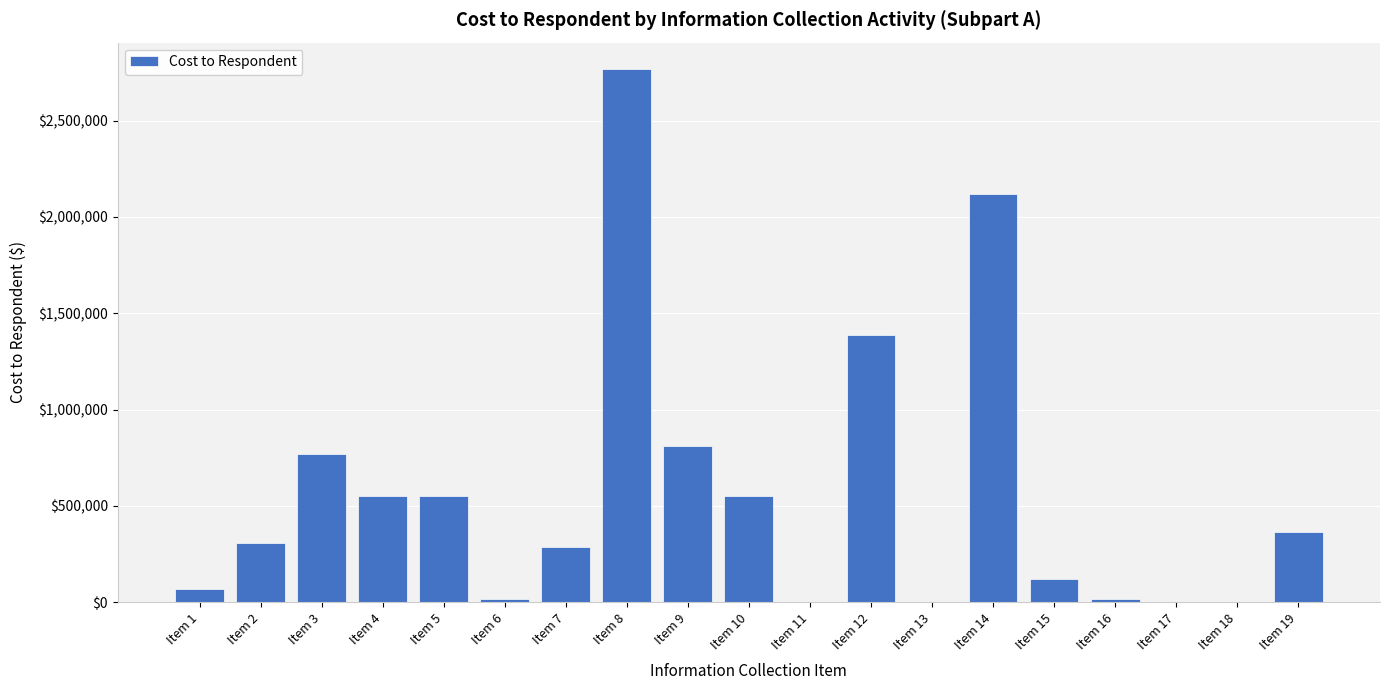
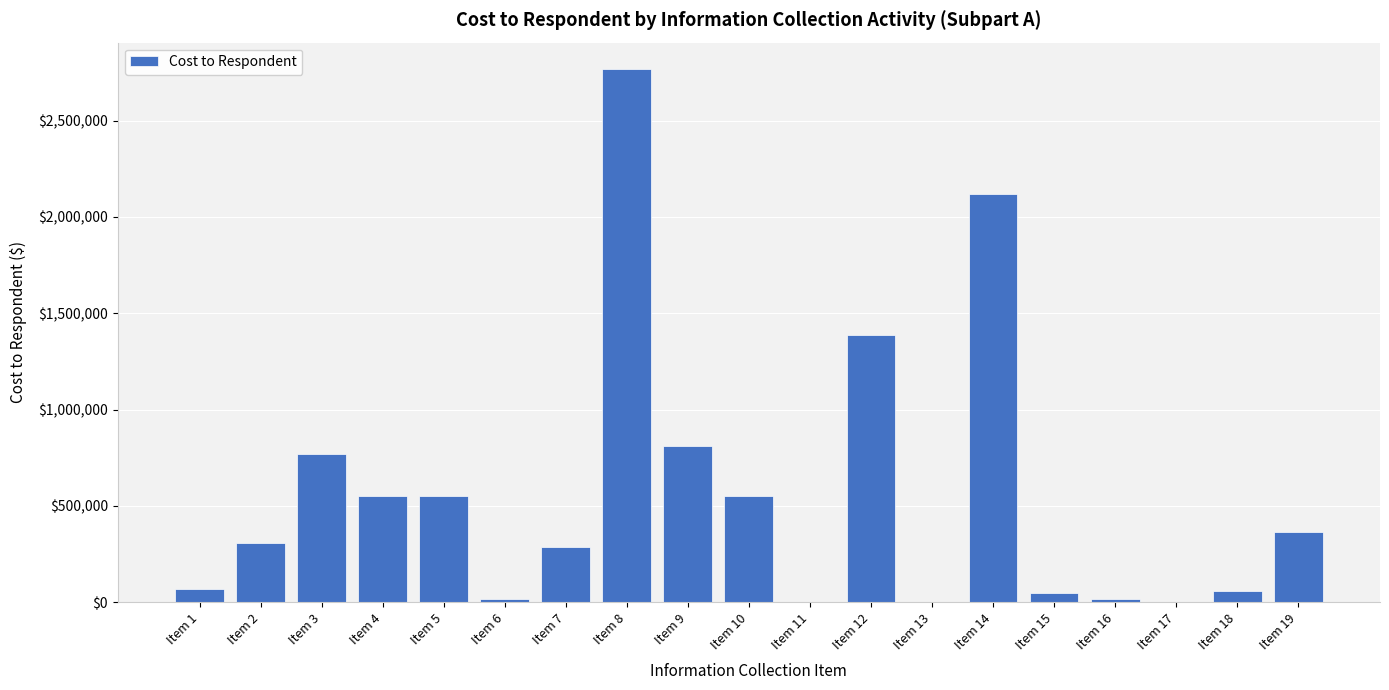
  {
    "Item 1": "$70,000",
    "Item 2": "$310,000",
    "Item 3": "$770,000",
    "Item 4": "$550,000",
    "Item 5": "$550,000",
    "Item 6": "$20,000",
    "Item 7": "$290,000",
    "Item 8": "$2,770,000",
    "Item 9": "$810,000",
    "Item 10": "$550,000",
    "Item 12": "$1,390,000",
    "Item 14": "$2,120,000",
-   "Item 15": "$120,000",
+   "Item 15": "$50,000",
    "Item 16": "$10,000",
-   "Item 18": "$0",
+   "Item 18": "$60,000",
    "Item 19": "$360,000"
  }
